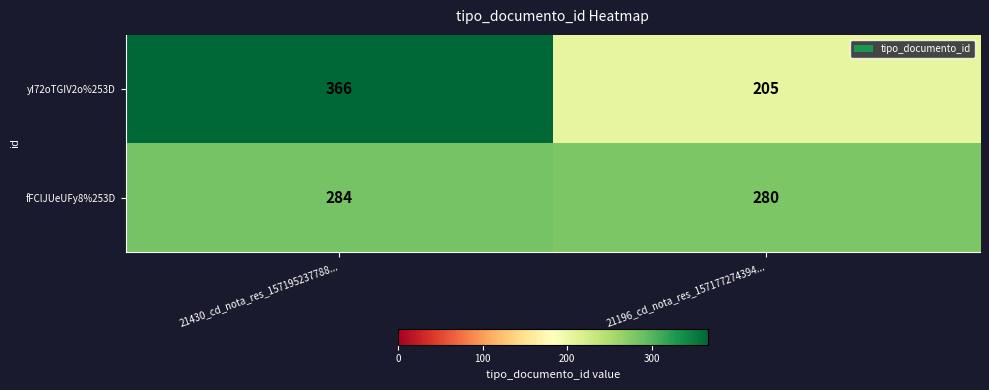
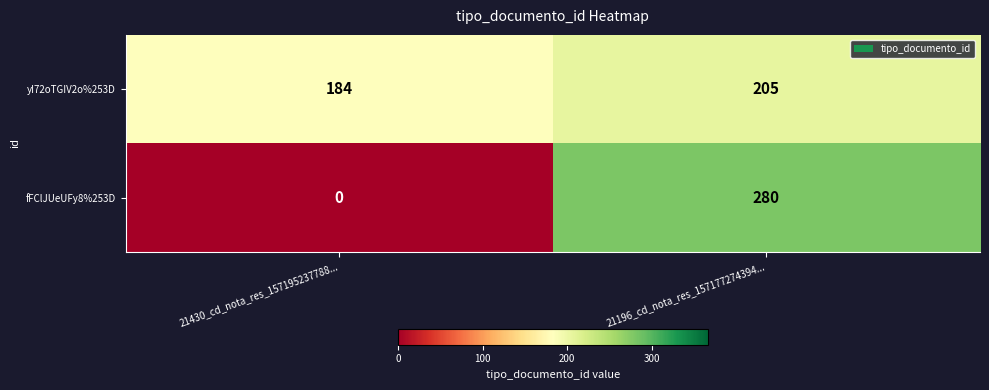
  {
    "yI72oTGIV2o%253D": {
-     "21430_cd_nota_res_157195237788...": 366,
+     "21430_cd_nota_res_157195237788...": 184,
      "21196_cd_nota_res_157177274394...": 205
    },
    "fFClJUeUFy8%253D": {
-     "21430_cd_nota_res_157195237788...": 284,
+     "21430_cd_nota_res_157195237788...": 0,
      "21196_cd_nota_res_157177274394...": 280
    }
  }
